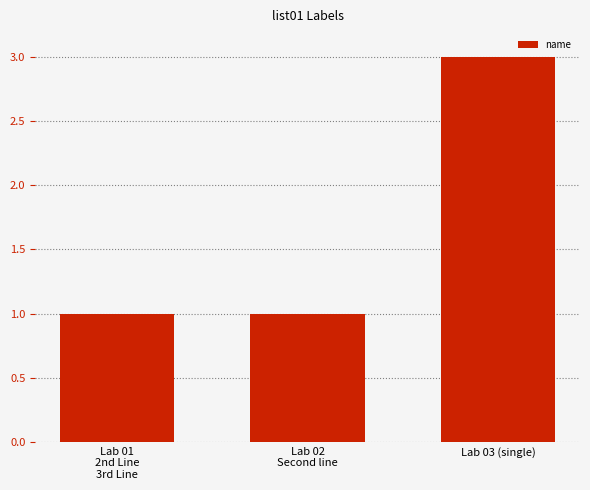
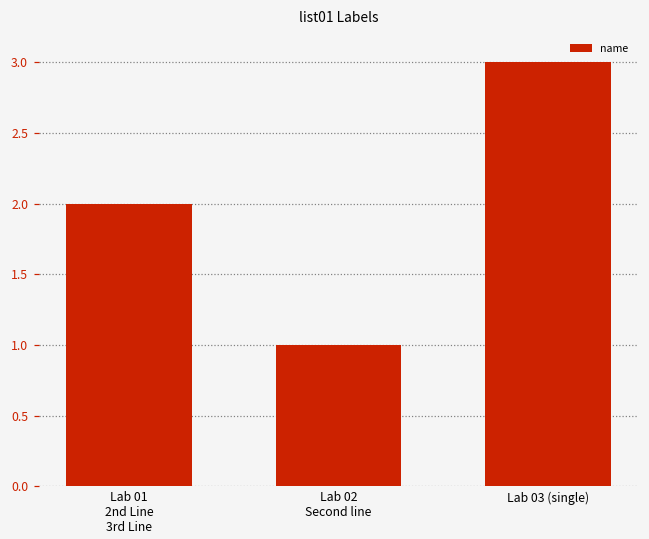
  {
-   "Lab 01 2nd Line 3rd Line": 1,
+   "Lab 01 2nd Line 3rd Line": 2,
    "Lab 02 Second line": 1,
    "Lab 03 (single)": 3
  }
